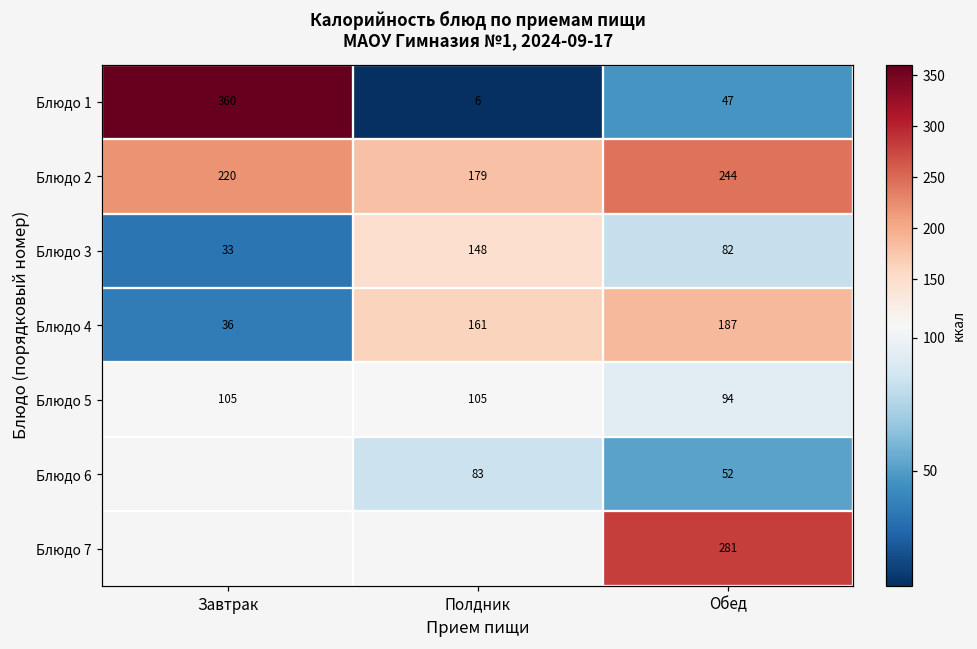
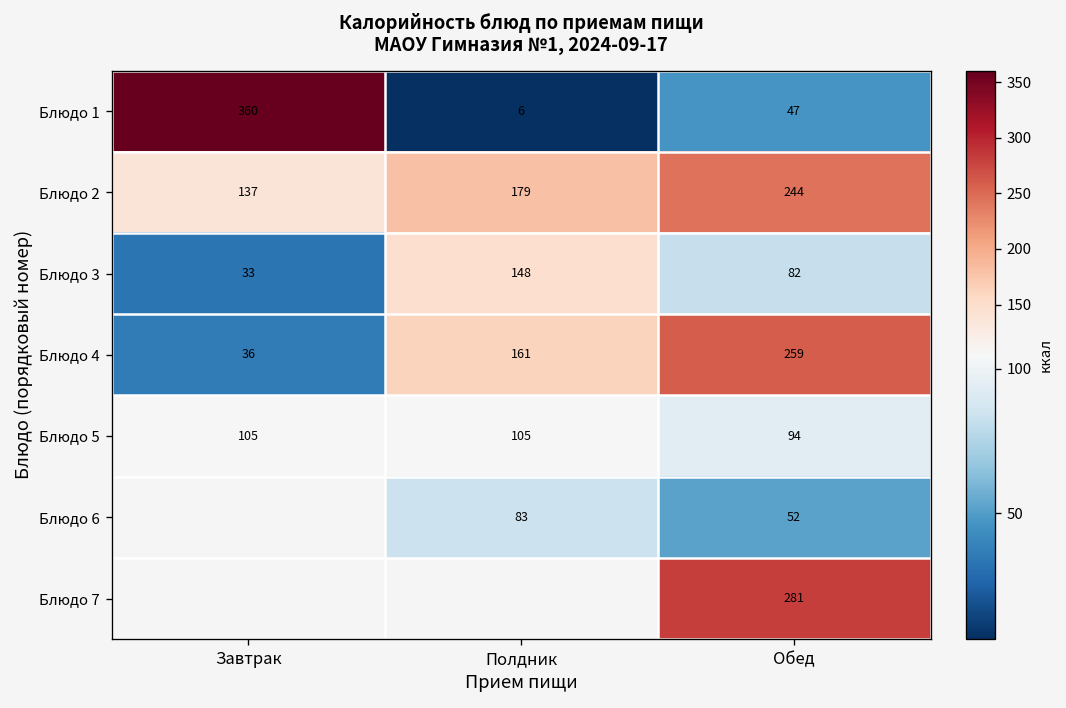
  {
    "Блюдо 1": {
      "Завтрак": 360,
      "Полдник": 6,
      "Обед": 47
    },
    "Блюдо 2": {
-     "Завтрак": 220,
+     "Завтрак": 137,
      "Полдник": 179,
      "Обед": 244
    },
    "Блюдо 3": {
      "Завтрак": 33,
      "Полдник": 148,
      "Обед": 82
    },
    "Блюдо 4": {
      "Завтрак": 36,
      "Полдник": 161,
-     "Обед": 187
+     "Обед": 259
    },
    "Блюдо 5": {
      "Завтрак": 105,
      "Полдник": 105,
      "Обед": 94
    },
    "Блюдо 6": {
      "Полдник": 83,
      "Обед": 52
    },
    "Блюдо 7": {
      "Обед": 281
    }
  }
